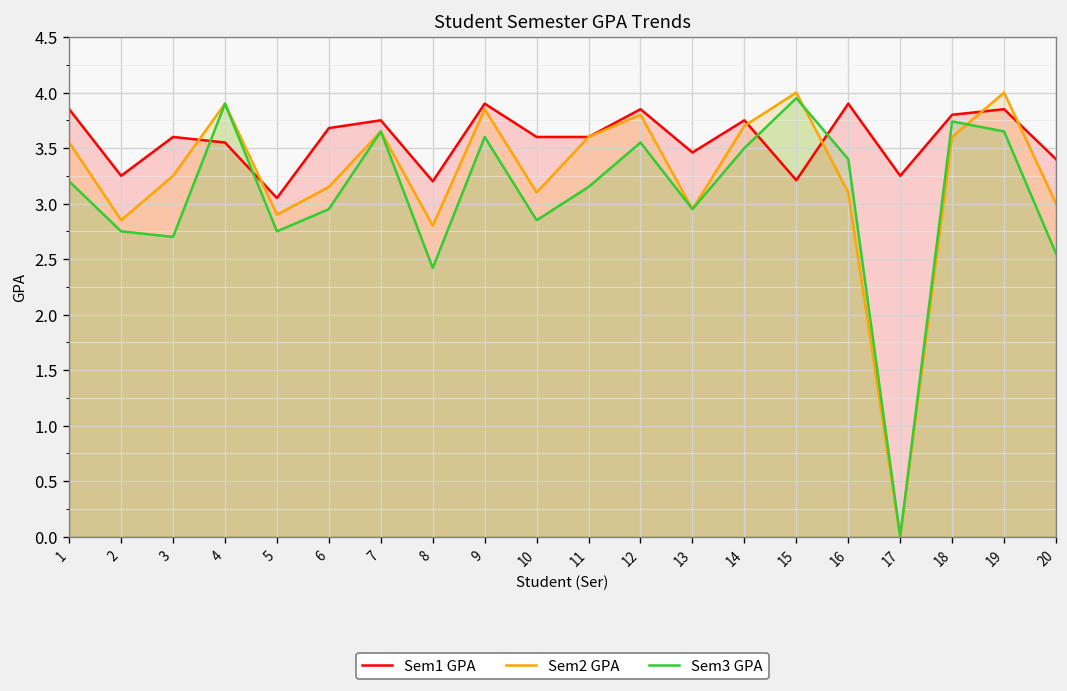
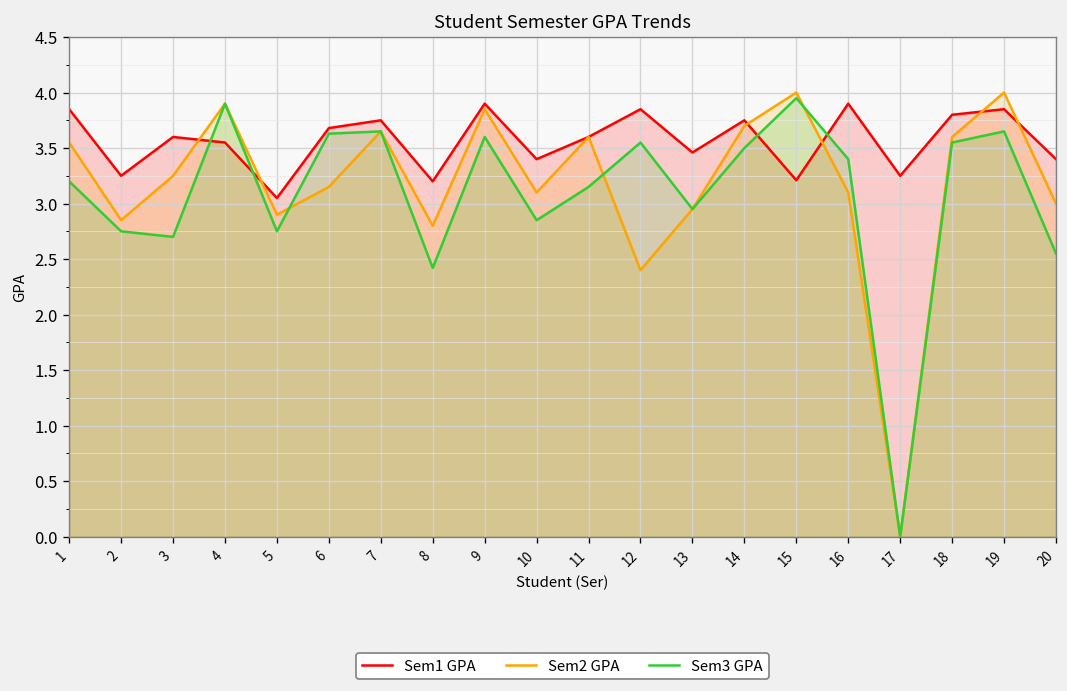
  {
    "Sem1 GPA": {
      "1": 3.9,
      "2": 3.3,
      "3": 3.6,
      "4": 3.6,
      "5": 3.1,
      "6": 3.7,
      "7": 3.8,
      "8": 3.2,
      "9": 3.9,
-     "10": 3.6,
+     "10": 3.4,
      "12": 3.9,
      "13": 3.5,
      "14": 3.8,
      "15": 3.2,
      "16": 3.9,
      "17": 3.3,
      "18": 3.8,
      "19": 3.9,
      "20": 3.4
    },
    "Sem2 GPA": {
      "1": 3.6,
      "2": 2.9,
      "3": 3.3,
      "5": 2.9,
      "6": 3.2,
      "8": 2.8,
      "9": 3.9,
      "10": 3.1,
-     "12": 3.8,
+     "12": 2.4,
      "14": 3.7,
      "15": 4.0,
      "16": 3.1,
      "18": 3.6,
      "19": 4.0,
      "20": 3.0
    },
    "Sem3 GPA": {
      "1": 3.2,
      "2": 2.8,
      "3": 2.7,
      "5": 2.8,
-     "6": 3.0,
+     "6": 3.6,
      "8": 2.4,
      "9": 3.6,
      "10": 2.9,
      "11": 3.2,
      "12": 3.6,
      "14": 3.5,
      "15": 4.0,
      "16": 3.4,
-     "18": 3.7,
+     "18": 3.6,
      "19": 3.7,
      "20": 2.6
    }
  }
